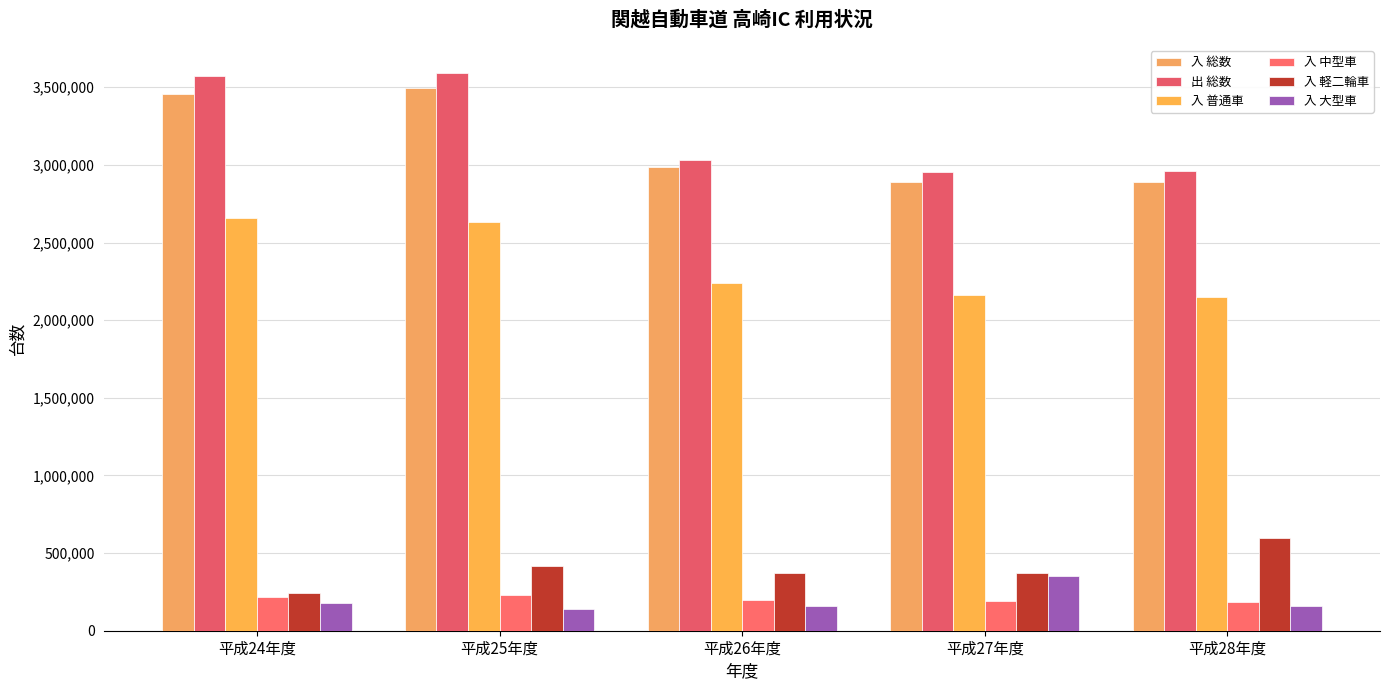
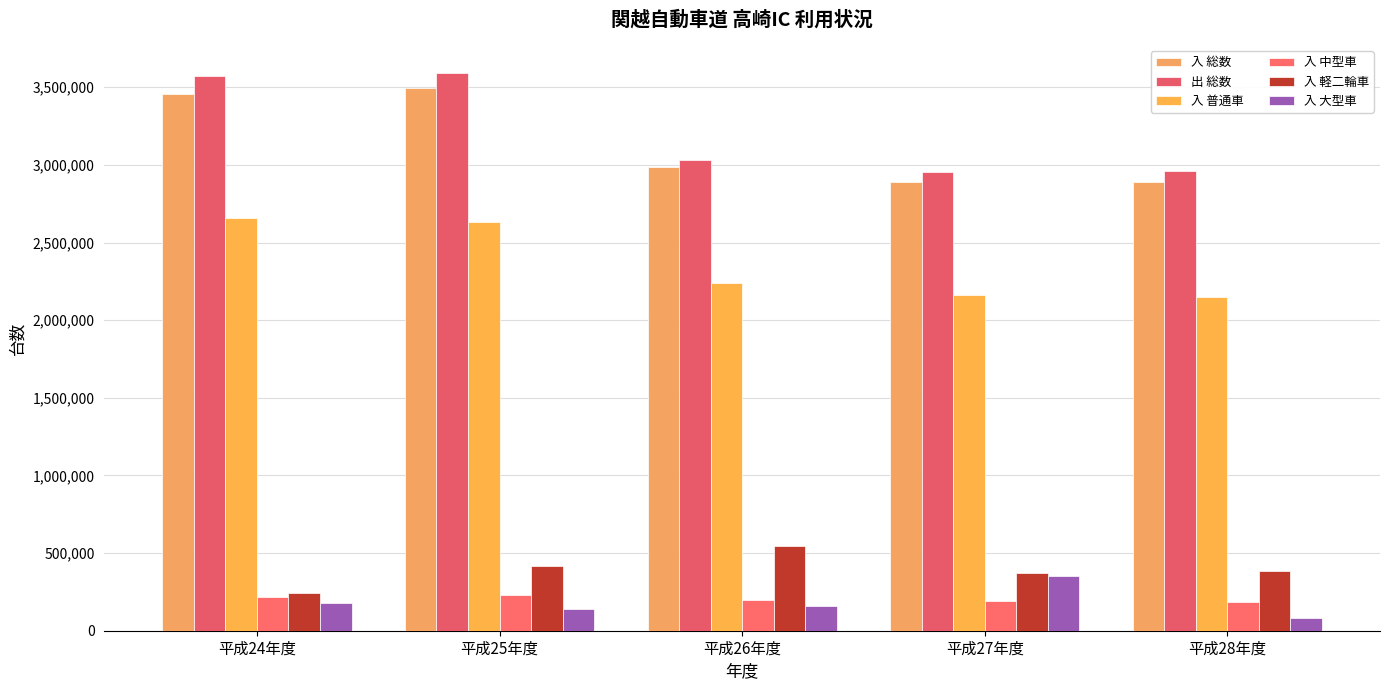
  {
    "入 軽二輪車": {
      "平成24年度": "250,000",
      "平成25年度": "420,000",
-     "平成26年度": "370,000",
+     "平成26年度": "550,000",
      "平成27年度": "370,000",
-     "平成28年度": "600,000"
+     "平成28年度": "380,000"
    },
    "入 大型車": {
      "平成24年度": "180,000",
      "平成25年度": "140,000",
      "平成26年度": "160,000",
      "平成27年度": "360,000",
-     "平成28年度": "160,000"
+     "平成28年度": "80,000"
    }
  }
